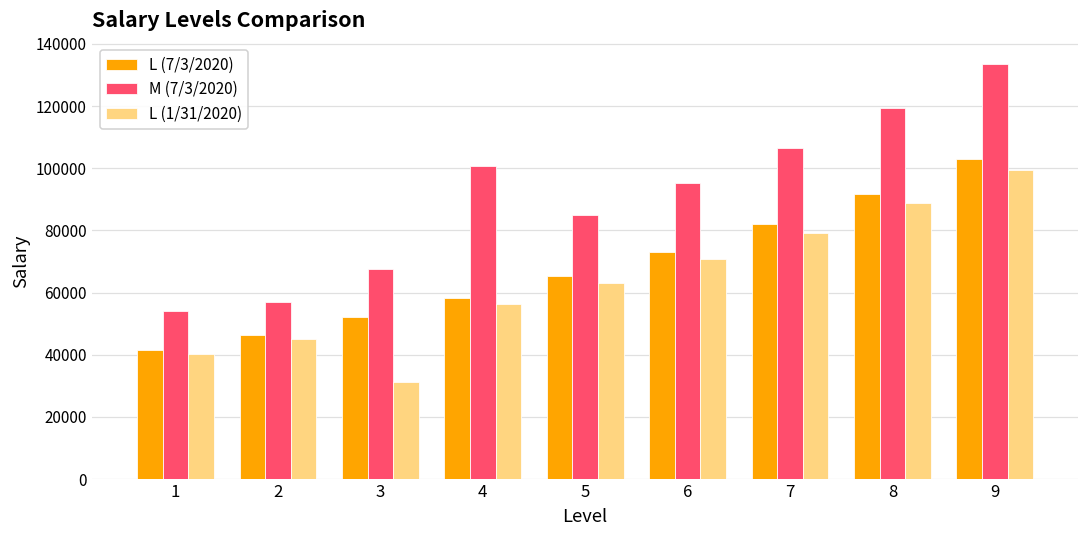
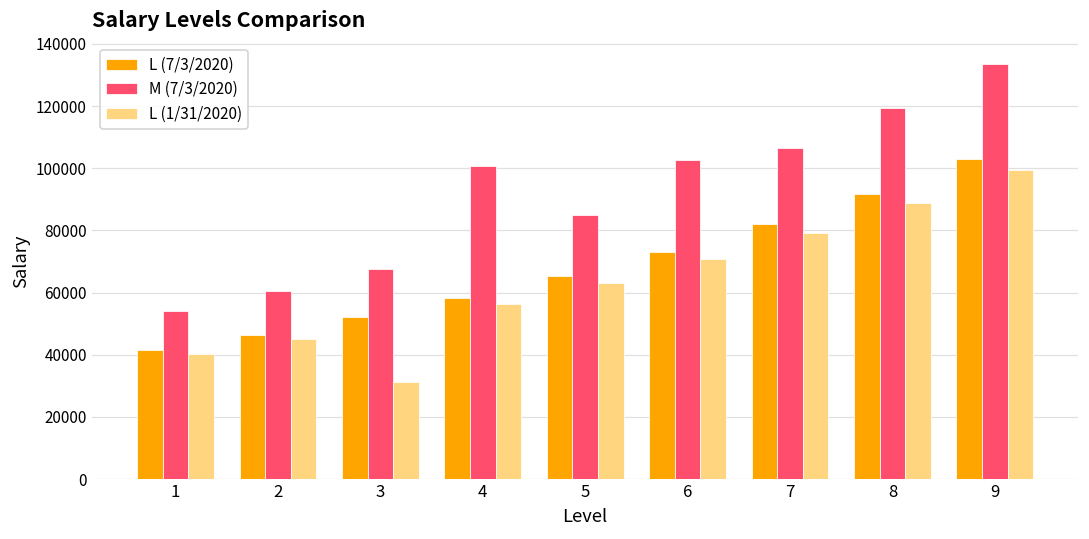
  {
    "L (7/3/2020)": {
      "1": 42000,
      "2": 47000,
      "3": 52000,
      "4": 58000,
      "5": 65000,
      "6": 73000,
      "7": 82000,
      "8": 92000,
      "9": 103000
    },
    "M (7/3/2020)": {
      "1": 54000,
-     "2": 57000,
+     "2": 60000,
      "3": 68000,
      "4": 101000,
      "5": 85000,
-     "6": 95000,
+     "6": 103000,
      "7": 107000,
      "8": 119000,
      "9": 134000
    },
    "L (1/31/2020)": {
      "1": 40000,
      "2": 45000,
      "3": 31000,
      "4": 56000,
      "5": 63000,
      "6": 71000,
      "7": 79000,
      "8": 89000,
      "9": 99000
    }
  }
